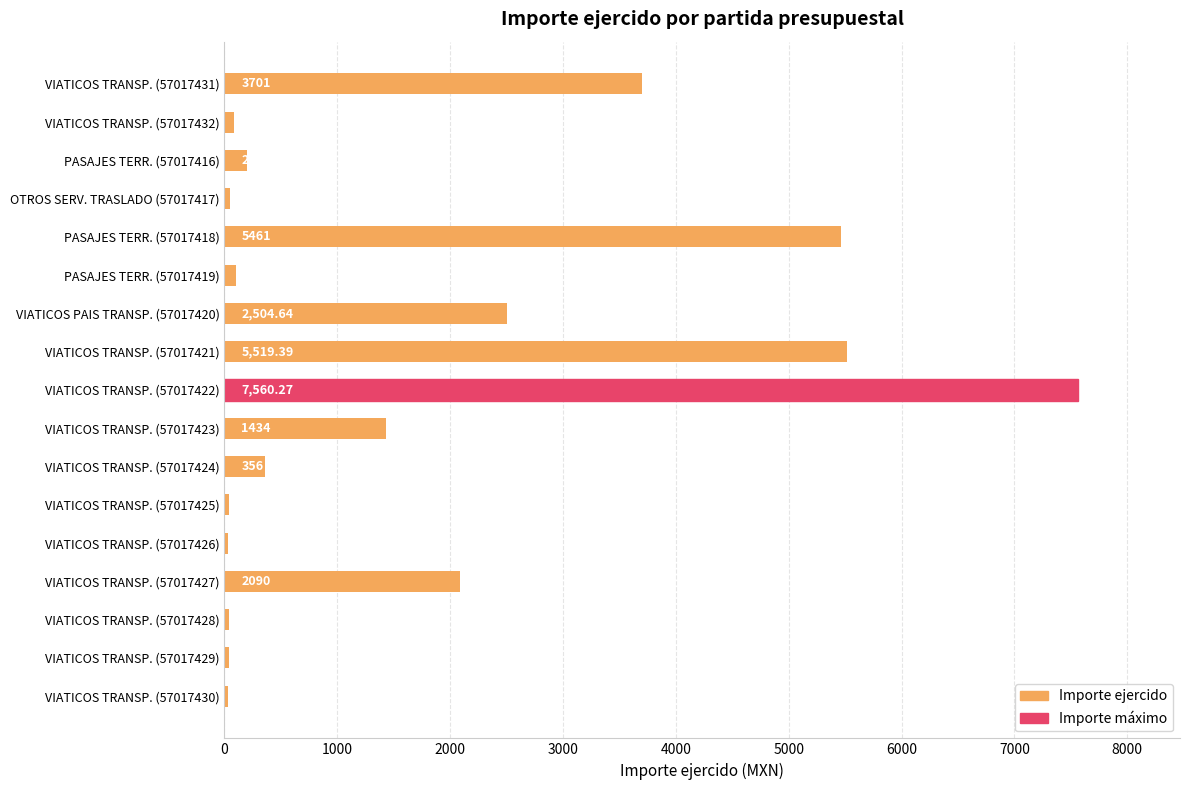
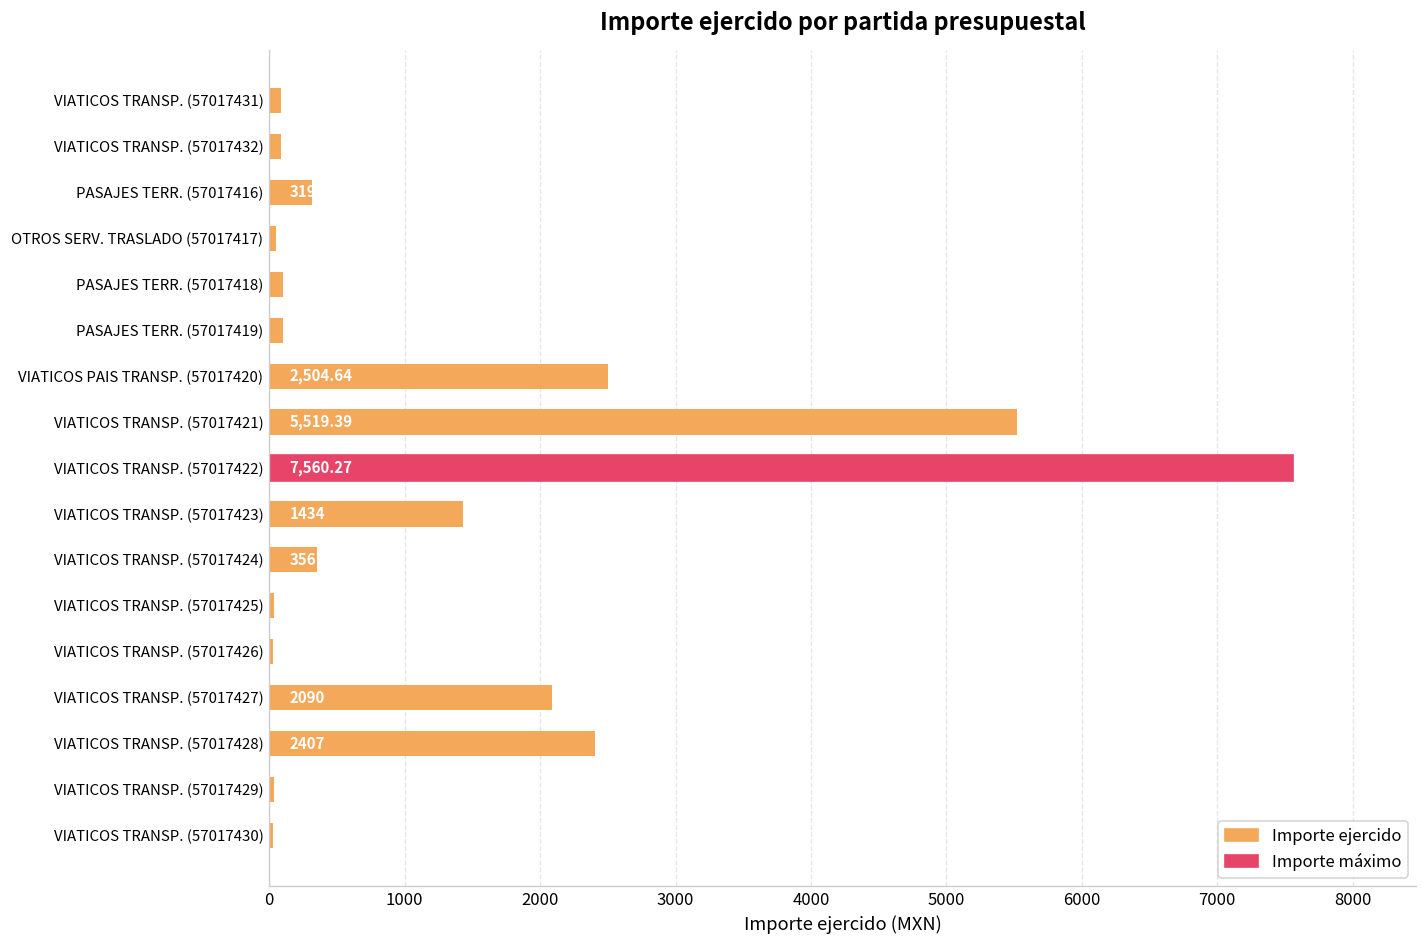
  {
-   "VIATICOS TRANSP. (57017431)": 3700,
+   "VIATICOS TRANSP. (57017431)": 90,
    "VIATICOS TRANSP. (57017432)": 90,
-   "PASAJES TERR. (57017416)": 200,
+   "PASAJES TERR. (57017416)": 320,
    "OTROS SERV. TRASLADO (57017417)": 50,
-   "PASAJES TERR. (57017418)": 5460,
+   "PASAJES TERR. (57017418)": 100,
    "PASAJES TERR. (57017419)": 100,
    "VIATICOS TRANSP. (57017425)": 40,
    "VIATICOS TRANSP. (57017426)": 30,
-   "VIATICOS TRANSP. (57017428)": 40,
+   "VIATICOS TRANSP. (57017428)": 2410,
    "VIATICOS TRANSP. (57017429)": 40,
    "VIATICOS TRANSP. (57017430)": 30
  }
